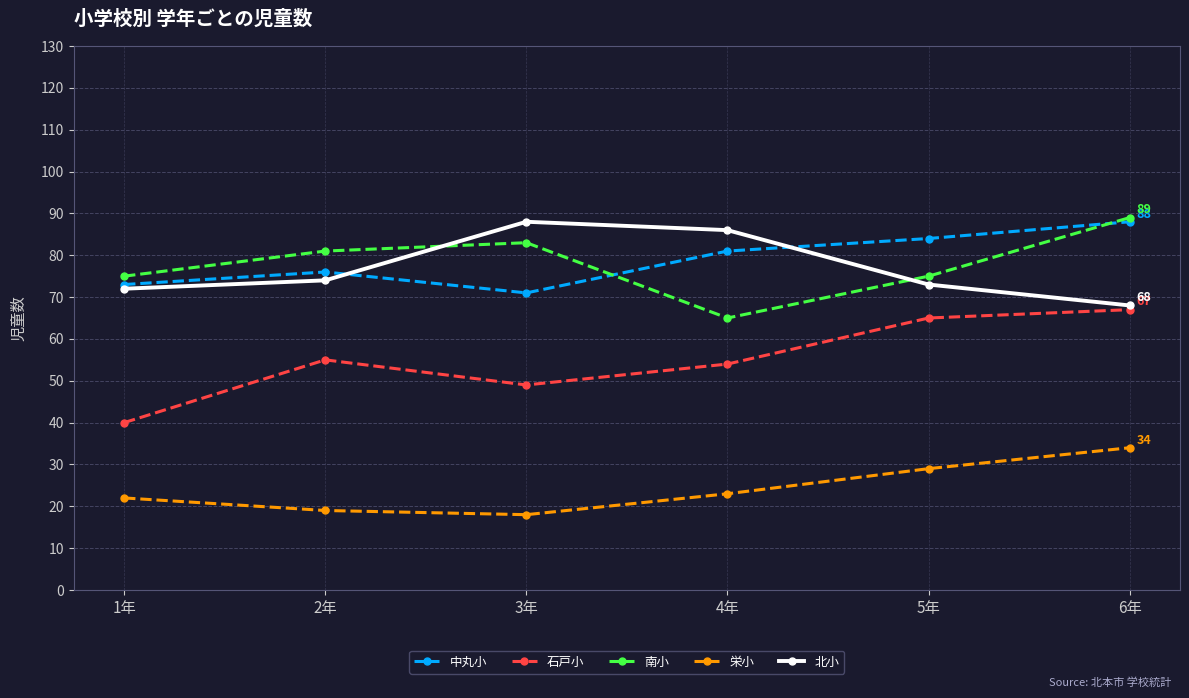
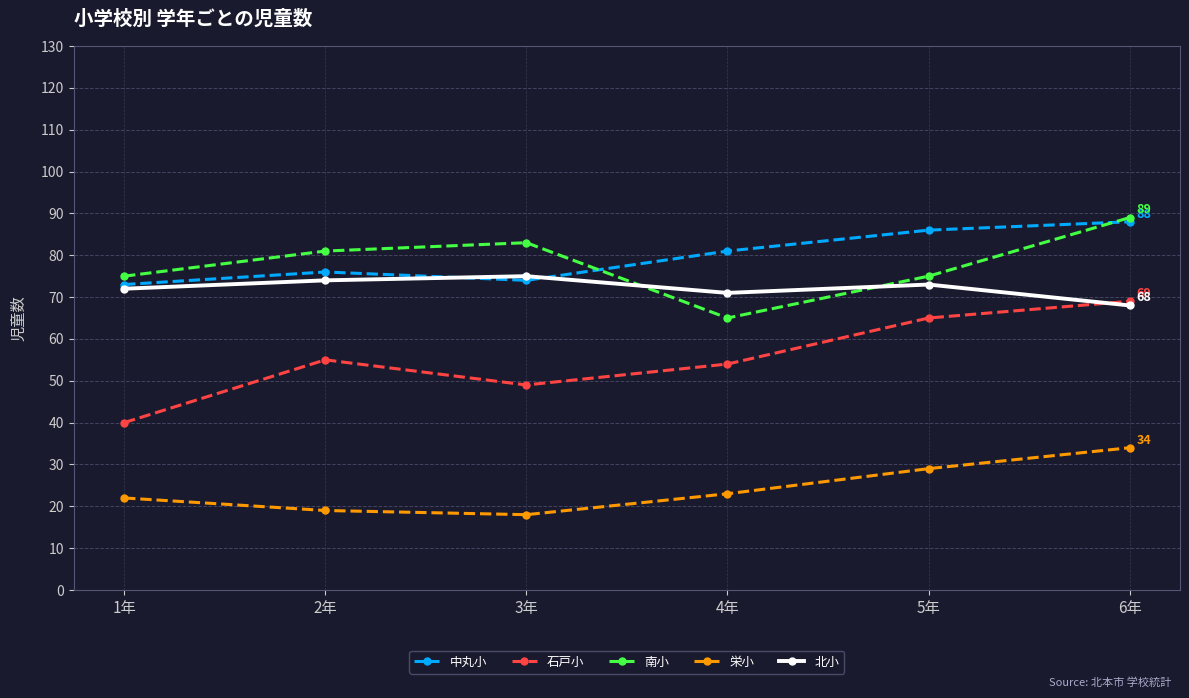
  {
    "中丸小": {
      "1年": 73,
      "2年": 76,
-     "3年": 71,
+     "3年": 74,
      "4年": 81,
-     "5年": 84
+     "5年": 86
    },
    "石戸小": {
-     "6年": 67
+     "6年": 69
    },
    "南小": {
      "1年": 75,
      "2年": 81,
      "3年": 83,
      "4年": 65,
      "5年": 75
    },
    "栄小": {
      "6年": 34
    },
    "北小": {
      "1年": 72,
      "2年": 74,
-     "3年": 88,
-     "4年": 86,
+     "3年": 75,
+     "4年": 71,
      "5年": 73
    }
  }
